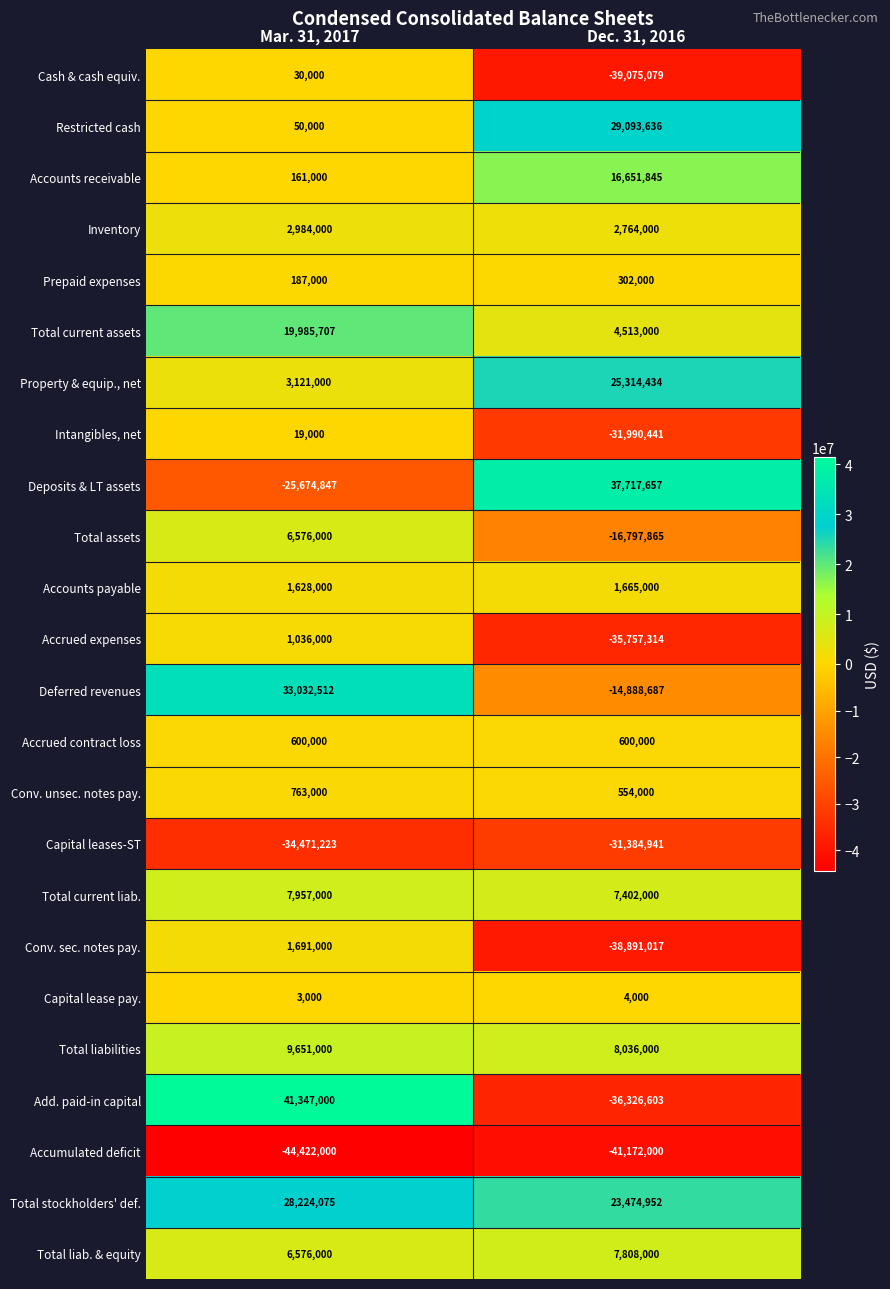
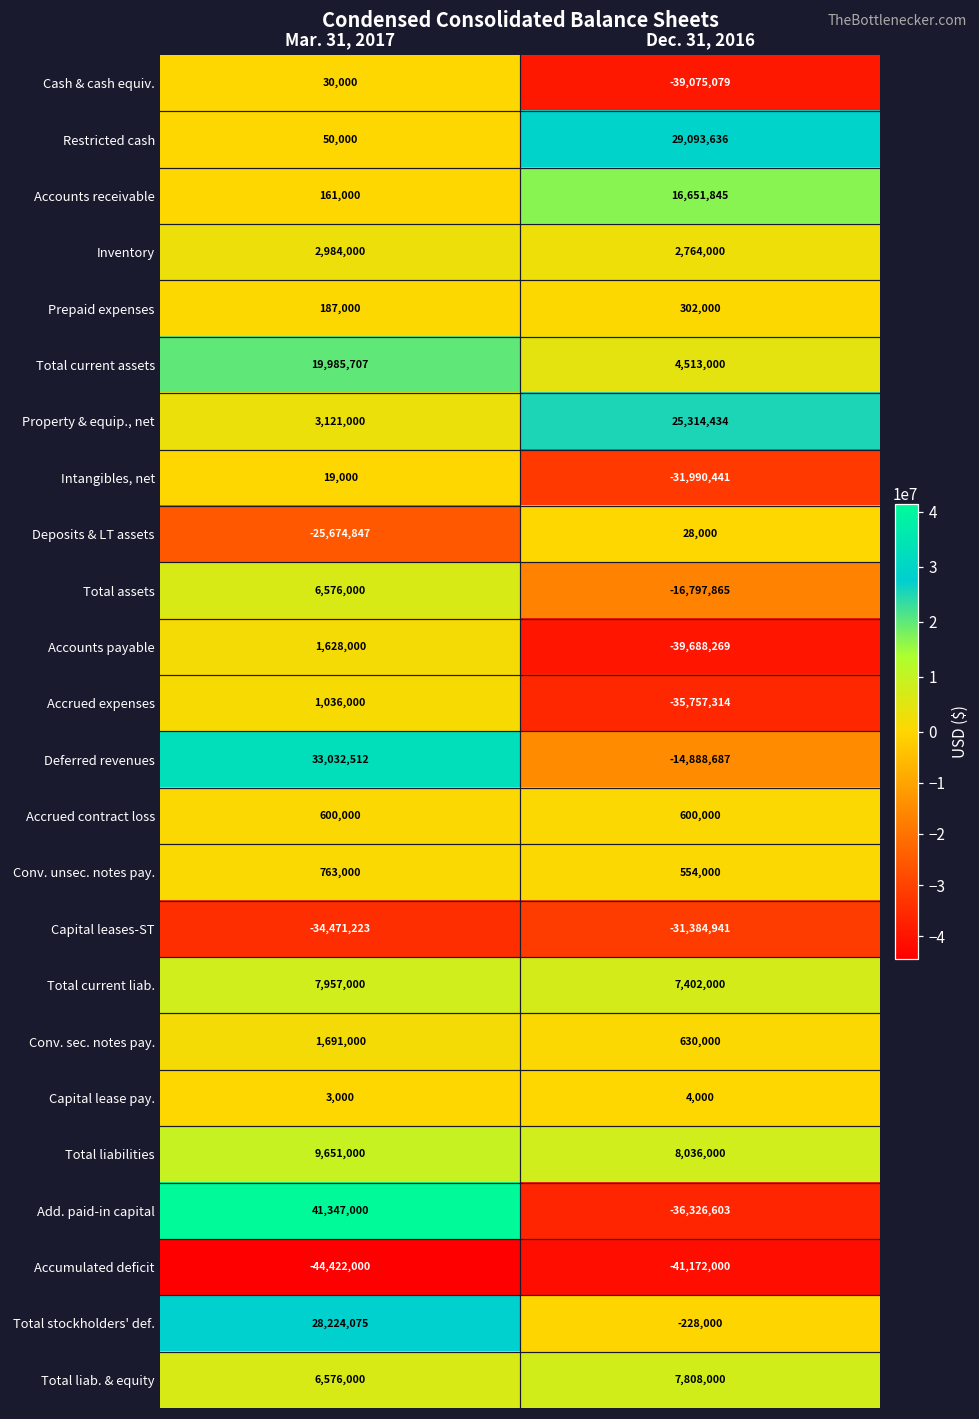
  {
    "Cash & cash equiv.": {
      "Mar. 31, 2017": "30,000",
      "Dec. 31, 2016": "-39,075,079"
    },
    "Restricted cash": {
      "Mar. 31, 2017": "50,000",
      "Dec. 31, 2016": "29,093,636"
    },
    "Accounts receivable": {
      "Mar. 31, 2017": "161,000",
      "Dec. 31, 2016": "16,651,845"
    },
    "Inventory": {
      "Mar. 31, 2017": "2,984,000",
      "Dec. 31, 2016": "2,764,000"
    },
    "Prepaid expenses": {
      "Mar. 31, 2017": "187,000",
      "Dec. 31, 2016": "302,000"
    },
    "Total current assets": {
      "Mar. 31, 2017": "19,985,707",
      "Dec. 31, 2016": "4,513,000"
    },
    "Property & equip., net": {
      "Mar. 31, 2017": "3,121,000",
      "Dec. 31, 2016": "25,314,434"
    },
    "Intangibles, net": {
      "Mar. 31, 2017": "19,000",
      "Dec. 31, 2016": "-31,990,441"
    },
    "Deposits & LT assets": {
      "Mar. 31, 2017": "-25,674,847",
-     "Dec. 31, 2016": "37,717,657"
+     "Dec. 31, 2016": "28,000"
    },
    "Total assets": {
      "Mar. 31, 2017": "6,576,000",
      "Dec. 31, 2016": "-16,797,865"
    },
    "Accounts payable": {
      "Mar. 31, 2017": "1,628,000",
-     "Dec. 31, 2016": "1,665,000"
+     "Dec. 31, 2016": "-39,688,269"
    },
    "Accrued expenses": {
      "Mar. 31, 2017": "1,036,000",
      "Dec. 31, 2016": "-35,757,314"
    },
    "Deferred revenues": {
      "Mar. 31, 2017": "33,032,512",
      "Dec. 31, 2016": "-14,888,687"
    },
    "Accrued contract loss": {
      "Mar. 31, 2017": "600,000",
      "Dec. 31, 2016": "600,000"
    },
    "Conv. unsec. notes pay.": {
      "Mar. 31, 2017": "763,000",
      "Dec. 31, 2016": "554,000"
    },
    "Capital leases-ST": {
      "Mar. 31, 2017": "-34,471,223",
      "Dec. 31, 2016": "-31,384,941"
    },
    "Total current liab.": {
      "Mar. 31, 2017": "7,957,000",
      "Dec. 31, 2016": "7,402,000"
    },
    "Conv. sec. notes pay.": {
      "Mar. 31, 2017": "1,691,000",
-     "Dec. 31, 2016": "-38,891,017"
+     "Dec. 31, 2016": "630,000"
    },
    "Capital lease pay.": {
      "Mar. 31, 2017": "3,000",
      "Dec. 31, 2016": "4,000"
    },
    "Total liabilities": {
      "Mar. 31, 2017": "9,651,000",
      "Dec. 31, 2016": "8,036,000"
    },
    "Add. paid-in capital": {
      "Mar. 31, 2017": "41,347,000",
      "Dec. 31, 2016": "-36,326,603"
    },
    "Accumulated deficit": {
      "Mar. 31, 2017": "-44,422,000",
      "Dec. 31, 2016": "-41,172,000"
    },
    "Total stockholders' def.": {
      "Mar. 31, 2017": "28,224,075",
-     "Dec. 31, 2016": "23,474,952"
+     "Dec. 31, 2016": "-228,000"
    },
    "Total liab. & equity": {
      "Mar. 31, 2017": "6,576,000",
      "Dec. 31, 2016": "7,808,000"
    }
  }
